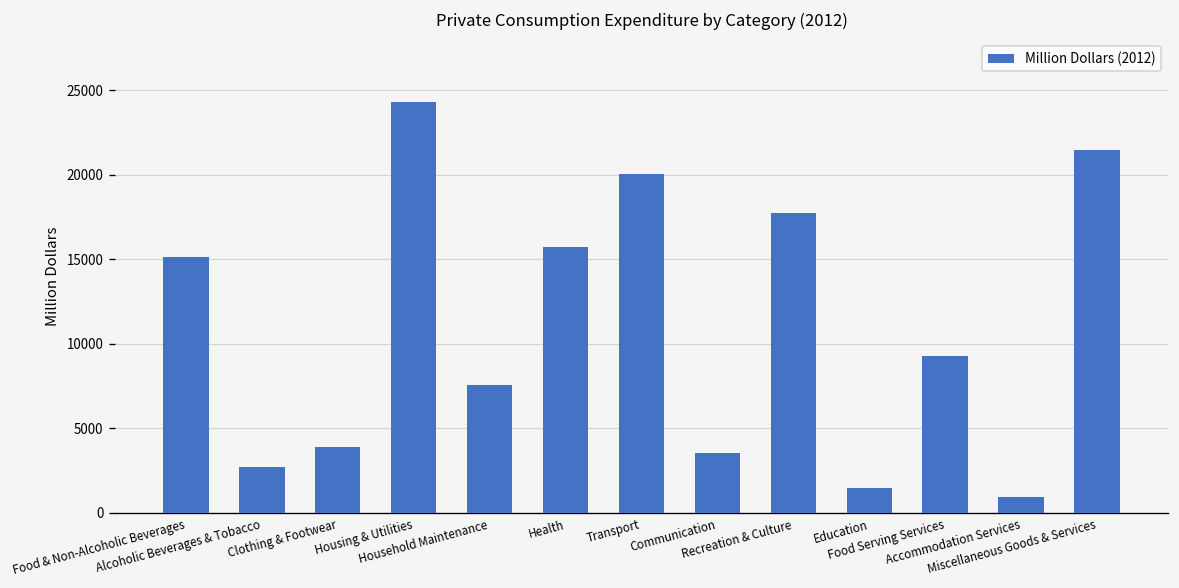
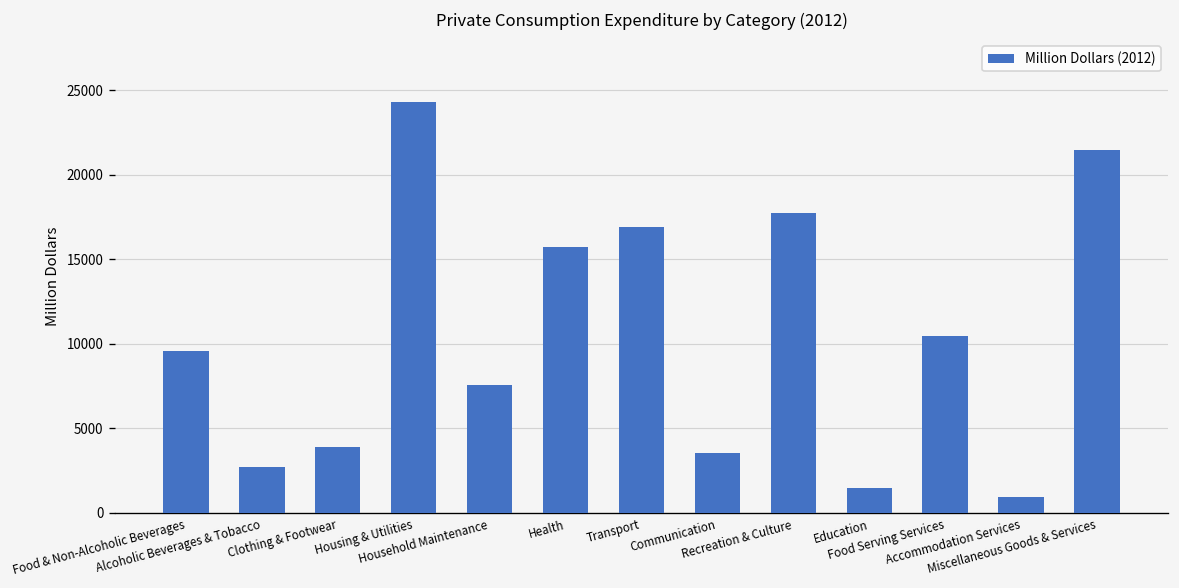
  {
-   "Food & Non-Alcoholic Beverages": 15100,
+   "Food & Non-Alcoholic Beverages": 9600,
    "Alcoholic Beverages & Tobacco": 2700,
    "Clothing & Footwear": 3900,
    "Housing & Utilities": 24300,
    "Household Maintenance": 7600,
    "Health": 15700,
-   "Transport": 20000,
+   "Transport": 16900,
    "Communication": 3500,
    "Recreation & Culture": 17700,
    "Education": 1500,
-   "Food Serving Services": 9300,
+   "Food Serving Services": 10500,
    "Accommodation Services": 900,
    "Miscellaneous Goods & Services": 21500
  }
